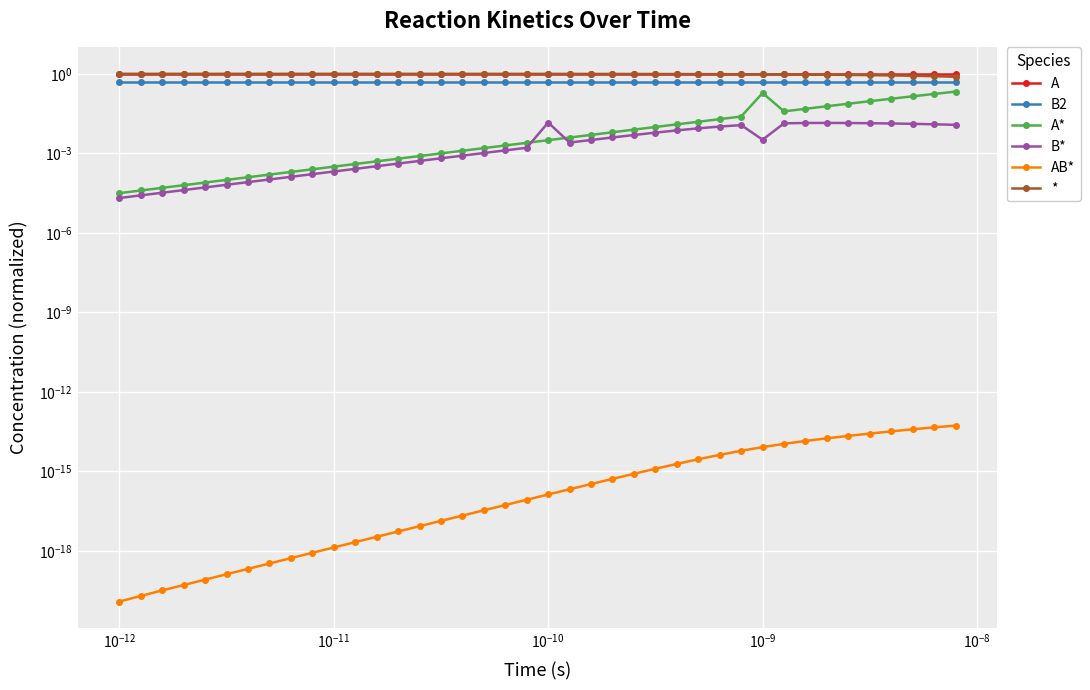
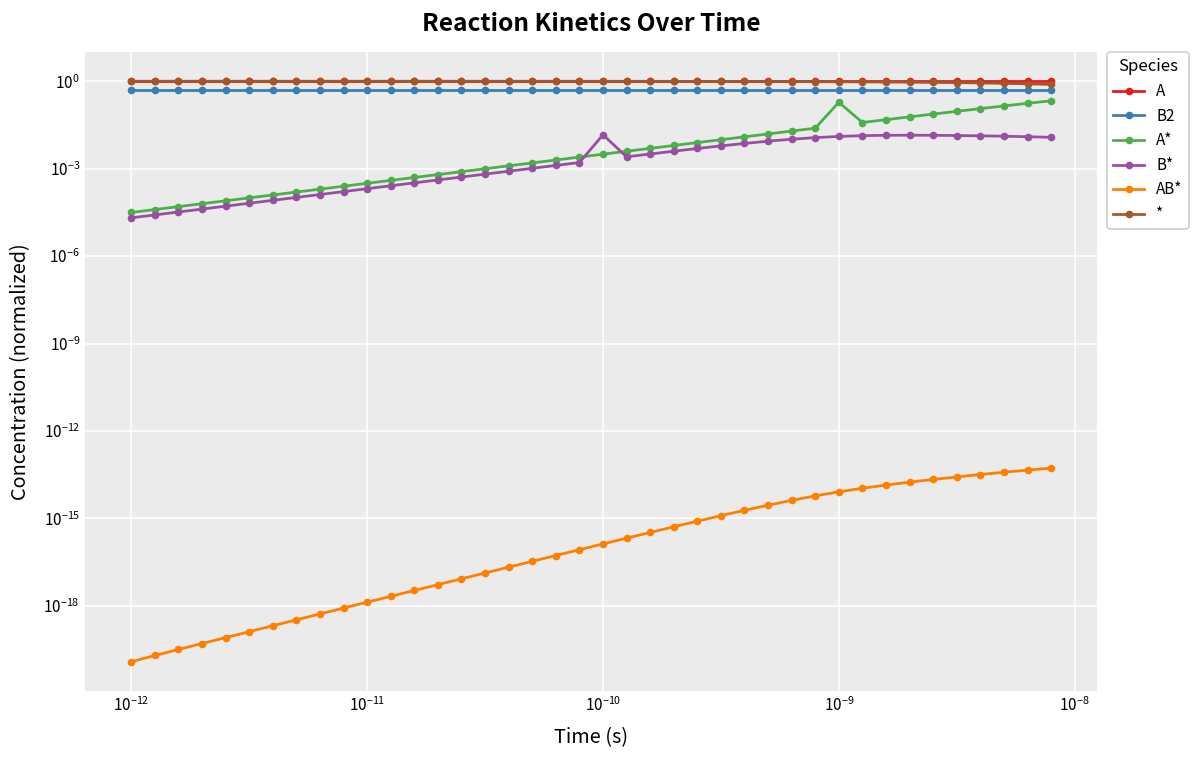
  {
    "B2": {
      "10^-10": 0.5,
      "10^-9": 0.5
    },
    "A*": {
      "10^-10": 0.003,
      "10^-9": 0.2
    },
    "B*": {
      "10^-10": 0.01,
-     "10^-9": 0.003
+     "10^-9": 0.01
    },
    "AB*": {
      "10^-10": 0.000000000000,
      "10^-9": 0.000000000000
    }
  }
